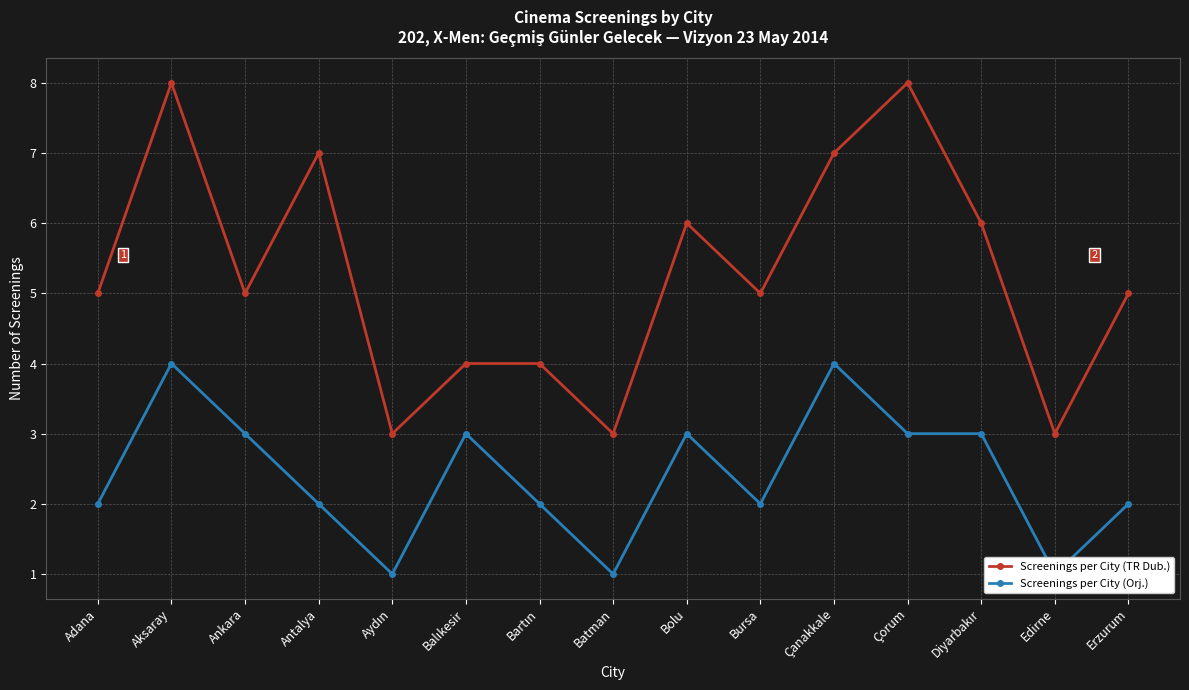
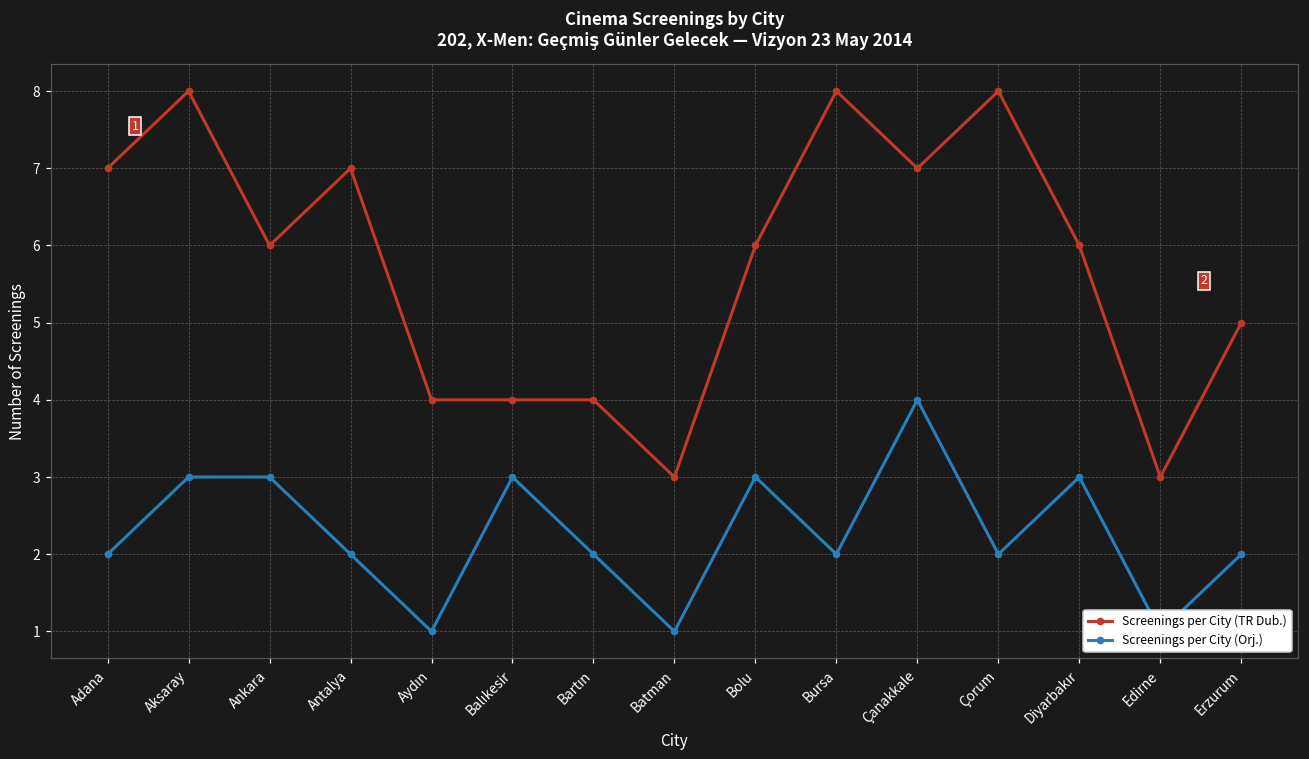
  {
    "Screenings per City (TR Dub.)": {
-     "Adana": 5,
+     "Adana": 7,
      "Aksaray": 8,
-     "Ankara": 5,
+     "Ankara": 6,
      "Antalya": 7,
-     "Aydın": 3,
+     "Aydın": 4,
      "Balıkesir": 4,
      "Bartın": 4,
      "Batman": 3,
      "Bolu": 6,
-     "Bursa": 5,
+     "Bursa": 8,
      "Çanakkale": 7,
      "Çorum": 8,
      "Diyarbakır": 6,
      "Edirne": 3,
      "Erzurum": 5
    },
    "Screenings per City (Orj.)": {
      "Adana": 2,
-     "Aksaray": 4,
+     "Aksaray": 3,
      "Ankara": 3,
      "Antalya": 2,
      "Aydın": 1,
      "Balıkesir": 3,
      "Bartın": 2,
      "Batman": 1,
      "Bolu": 3,
      "Bursa": 2,
      "Çanakkale": 4,
-     "Çorum": 3,
+     "Çorum": 2,
      "Diyarbakır": 3,
      "Erzurum": 2
    }
  }
